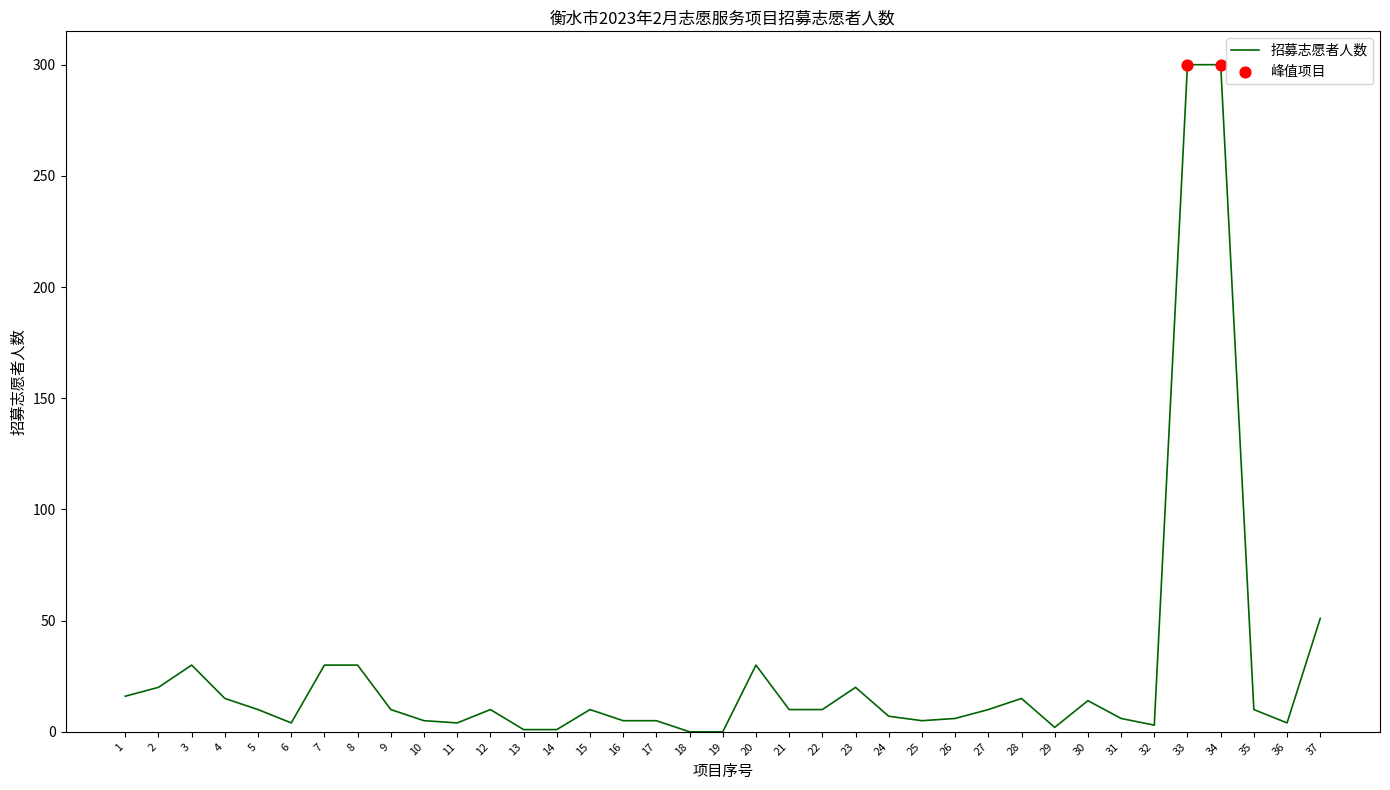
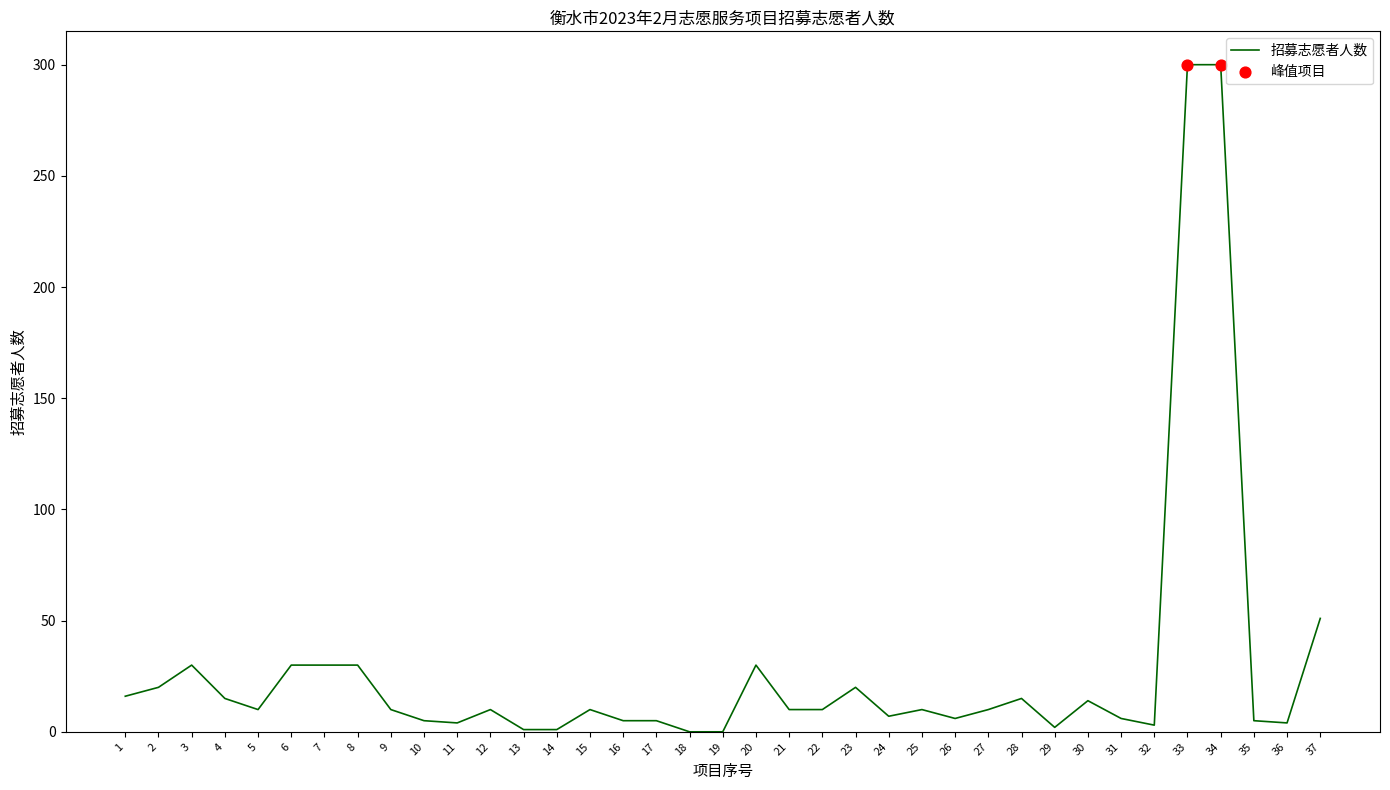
  {
    "招募志愿者人数": {
      "1": 16,
      "2": 20,
      "3": 30,
      "4": 15,
      "5": 10,
-     "6": 4,
+     "6": 30,
      "7": 30,
      "8": 30,
      "9": 10,
      "10": 5,
      "11": 4,
      "12": 10,
      "13": 1,
      "14": 1,
      "15": 10,
      "16": 5,
      "17": 5,
      "18": 0,
      "19": 0,
      "20": 30,
      "21": 10,
      "22": 10,
      "23": 20,
      "24": 7,
-     "25": 5,
+     "25": 10,
      "26": 6,
      "27": 10,
      "28": 15,
      "29": 2,
      "30": 14,
      "31": 6,
      "32": 3,
-     "35": 10,
+     "35": 5,
      "36": 4,
      "37": 51
    }
  }
